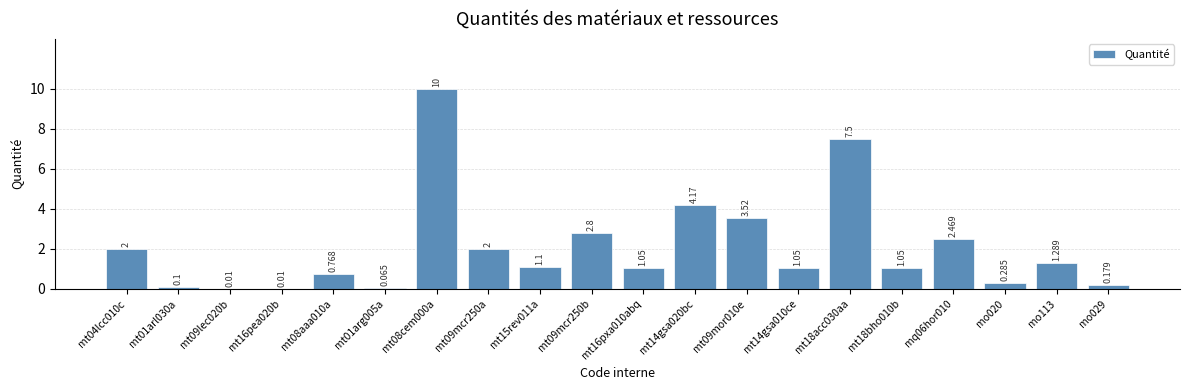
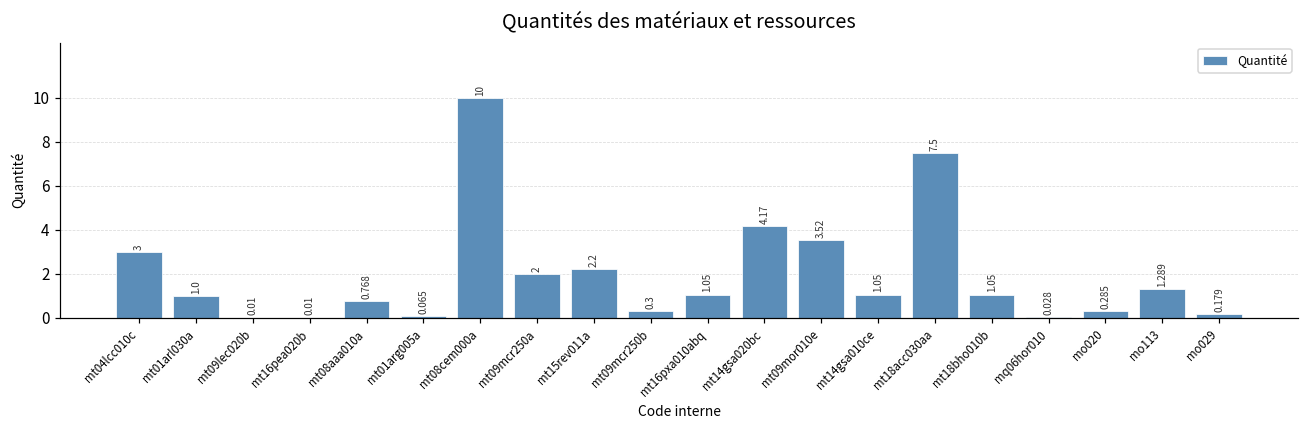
  {
-   "mt04lcc010c": 2,
-   "mt01arl030a": 0.1,
+   "mt04lcc010c": 3,
+   "mt01arl030a": 1.0,
    "mt09lec020b": 0.01,
    "mt16pea020b": 0.01,
    "mt08aaa010a": 0.768,
    "mt01arg005a": 0.065,
    "mt08cem000a": 10,
    "mt09mcr250a": 2,
-   "mt15rev011a": 1.1,
-   "mt09mcr250b": 2.8,
+   "mt15rev011a": 2.2,
+   "mt09mcr250b": 0.3,
    "mt16pxa010abq": 1.05,
    "mt14gsa020bc": 4.17,
    "mt09mor010e": 3.52,
    "mt14gsa010ce": 1.05,
    "mt18acc030aa": 7.5,
    "mt18bho010b": 1.05,
-   "mq06hor010": 2.469,
+   "mq06hor010": 0.028,
    "mo020": 0.285,
    "mo113": 1.289,
    "mo029": 0.179
  }
